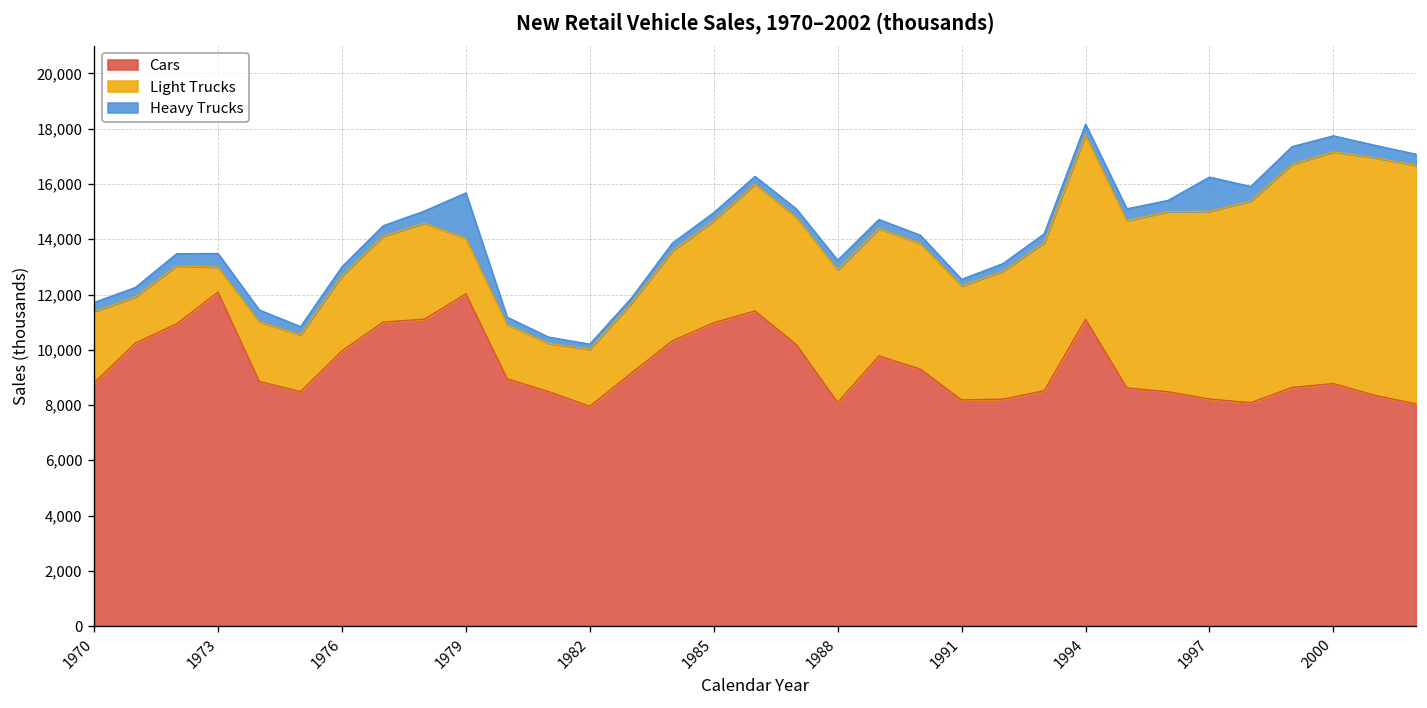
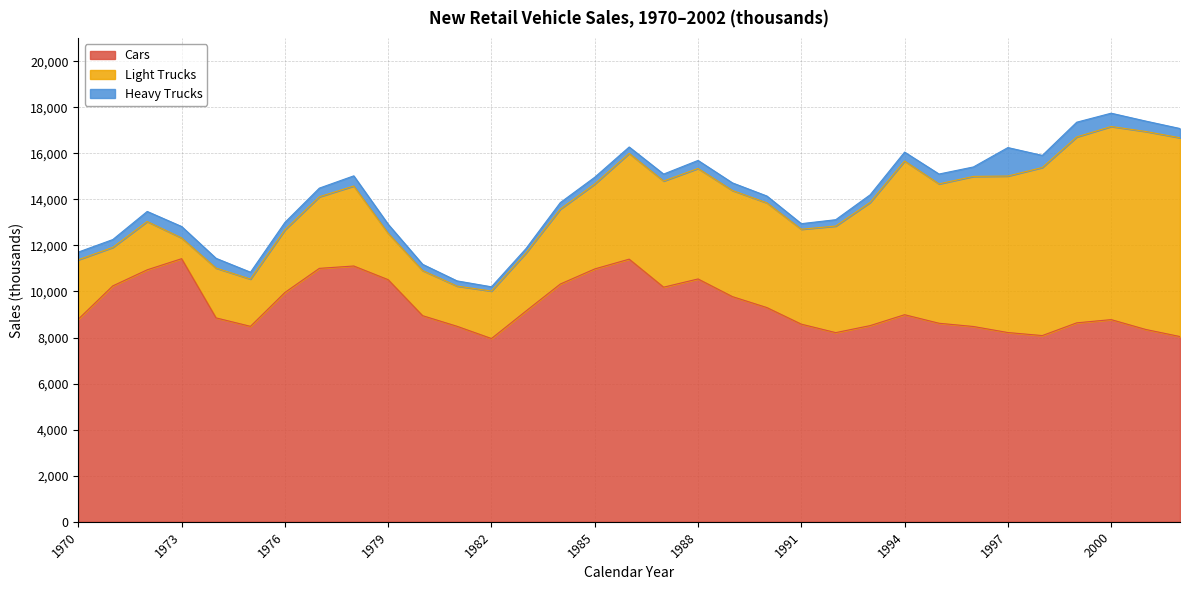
  {
    "Cars": {
      "1970": "8,800",
-     "1973": "12,100",
+     "1973": "11,400",
      "1976": "10,000",
-     "1979": "12,000",
+     "1979": "10,500",
      "1982": "8,000",
      "1985": "11,000",
-     "1988": "8,100",
-     "1991": "8,200",
-     "1994": "11,100",
+     "1988": "10,500",
+     "1991": "8,600",
+     "1994": "9,000",
      "1997": "8,200",
      "2000": "8,800"
    },
    "Light Trucks": {
      "1970": "2,600",
      "1973": "900",
      "1976": "2,700",
      "1979": "2,000",
      "1982": "2,100",
      "1985": "3,700",
      "1988": "4,800",
      "1991": "4,100",
      "1994": "6,700",
      "1997": "6,800",
      "2000": "8,400"
    },
    "Heavy Trucks": {
      "1970": "300",
      "1973": "500",
      "1976": "300",
-     "1979": "1,600",
+     "1979": "400",
      "1982": "200",
      "1985": "300",
      "1988": "300",
      "1991": "200",
      "1994": "400",
      "1997": "1,200",
      "2000": "600"
    }
  }
